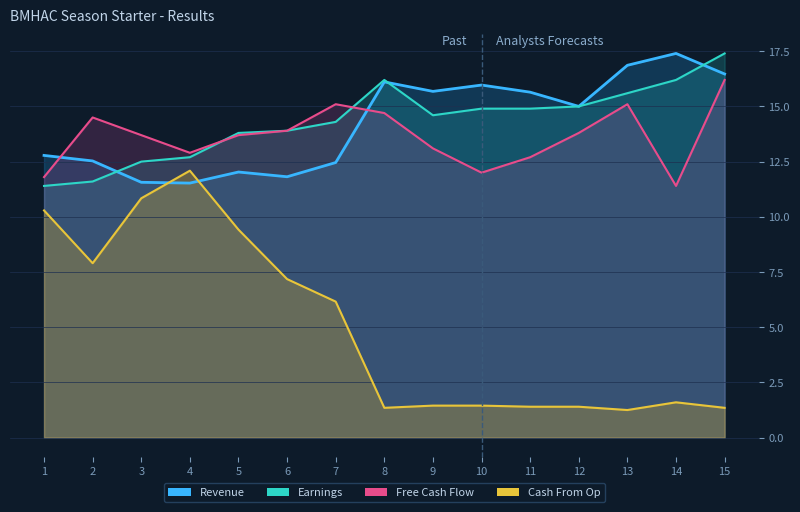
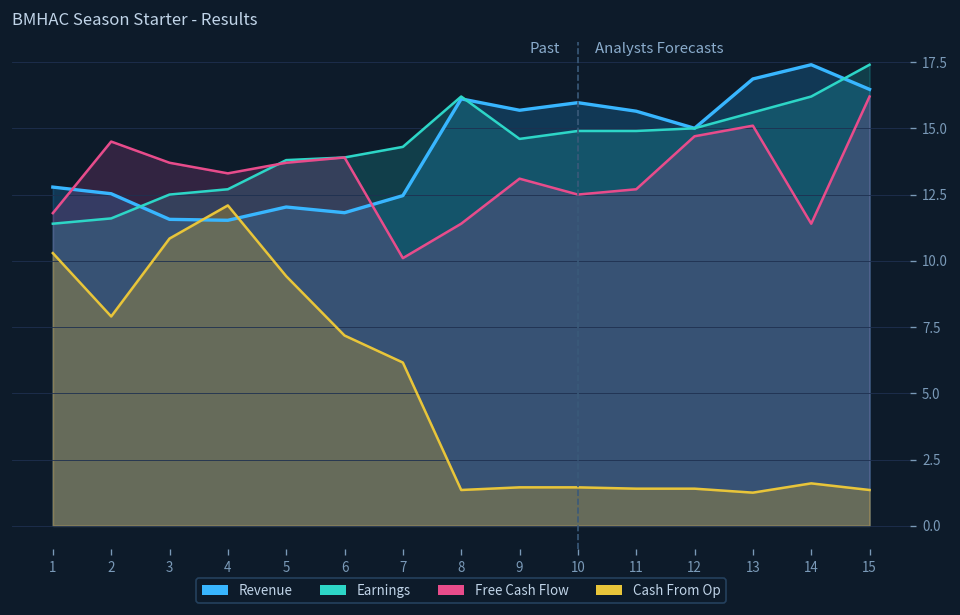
  {
    "Free Cash Flow": {
      "1": 11.8,
      "2": 14.5,
      "3": 13.7,
-     "4": 12.9,
-     "7": 15.1,
-     "8": 14.7,
+     "4": 13.3,
+     "7": 10.1,
+     "8": 11.4,
      "9": 13.1,
-     "10": 12.0,
+     "10": 12.5,
      "11": 12.7,
-     "12": 13.8,
+     "12": 14.7,
      "13": 15.1,
      "14": 11.4,
      "15": 16.2
    }
  }
